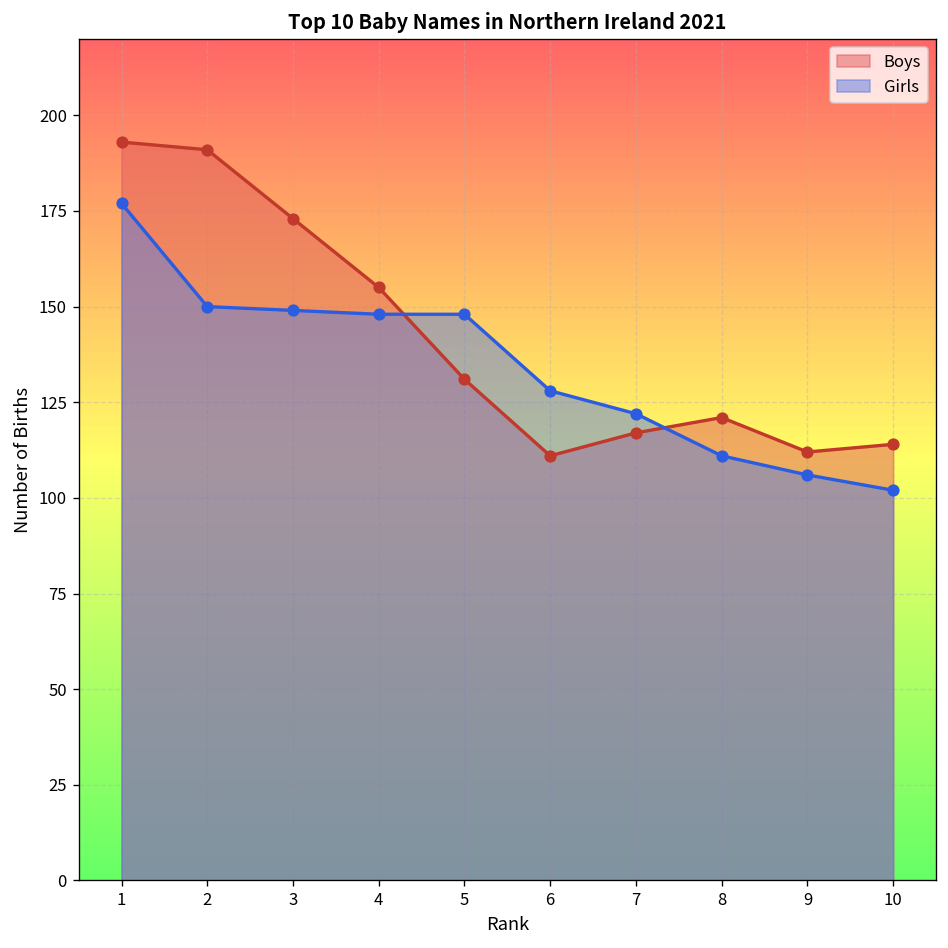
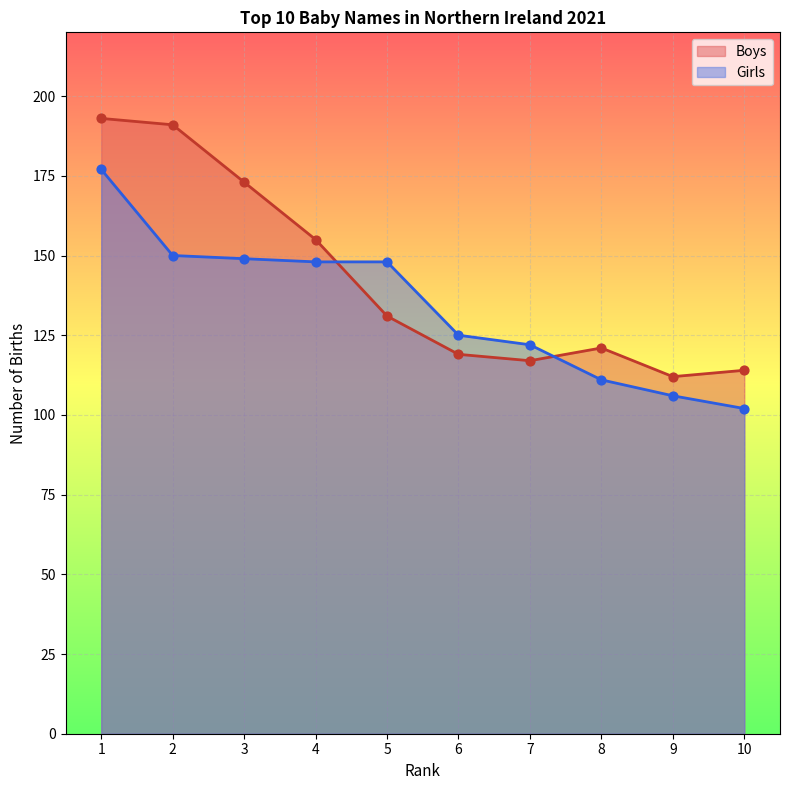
  {
    "Boys": {
      "1": 193,
      "2": 191,
      "3": 173,
      "4": 155,
      "5": 131,
-     "6": 111,
+     "6": 119,
      "7": 117,
      "8": 121,
      "9": 112,
      "10": 114
    },
    "Girls": {
      "1": 177,
      "2": 150,
      "3": 149,
      "4": 148,
      "5": 148,
-     "6": 128,
+     "6": 125,
      "7": 122,
      "8": 111,
      "9": 106,
      "10": 102
    }
  }
